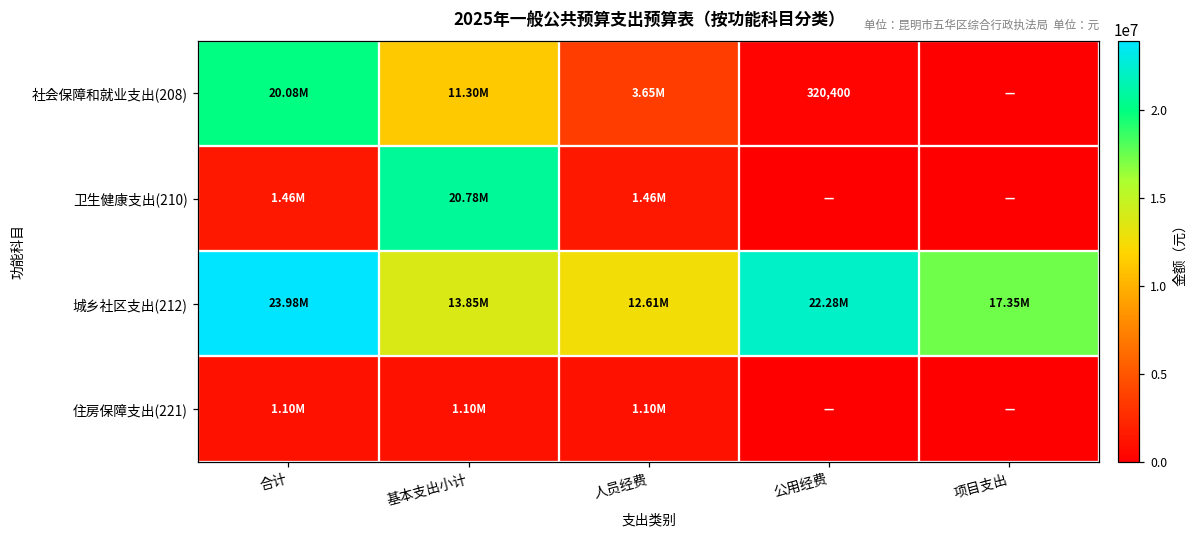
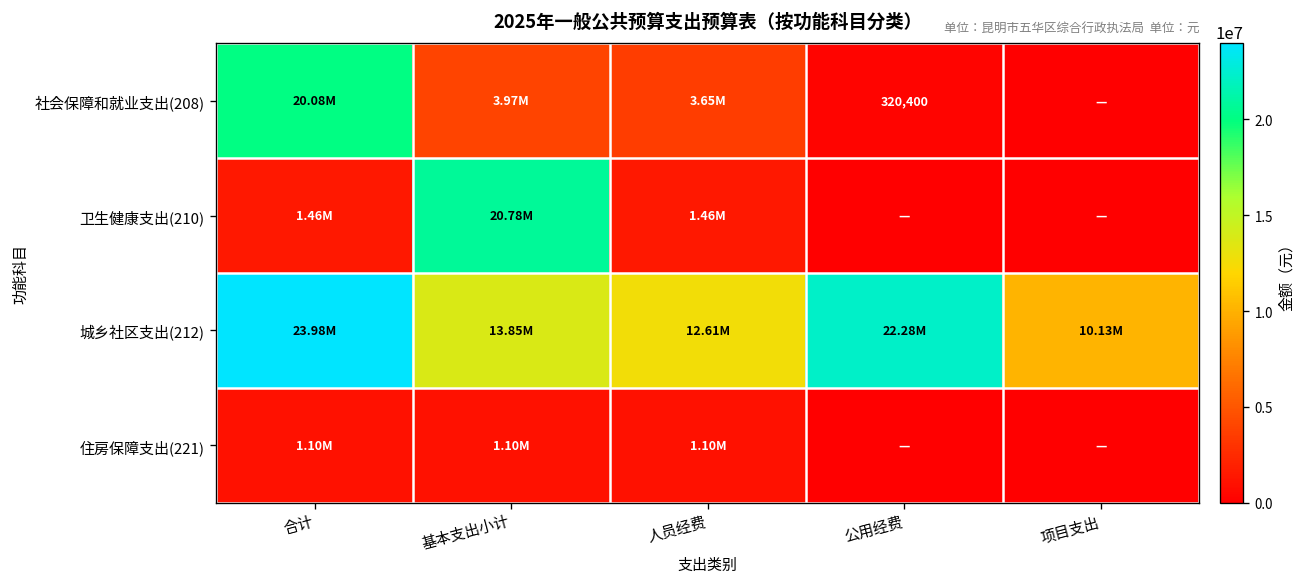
  {
    "社会保障和就业支出(208)": {
      "合计": "20.08M",
-     "基本支出小计": "11.30M",
+     "基本支出小计": "3.97M",
      "人员经费": "3.65M",
      "公用经费": "320,400"
    },
    "卫生健康支出(210)": {
      "合计": "1.46M",
      "基本支出小计": "20.78M",
      "人员经费": "1.46M"
    },
    "城乡社区支出(212)": {
      "合计": "23.98M",
      "基本支出小计": "13.85M",
      "人员经费": "12.61M",
      "公用经费": "22.28M",
-     "项目支出": "17.35M"
+     "项目支出": "10.13M"
    },
    "住房保障支出(221)": {
      "合计": "1.10M",
      "基本支出小计": "1.10M",
      "人员经费": "1.10M"
    }
  }
